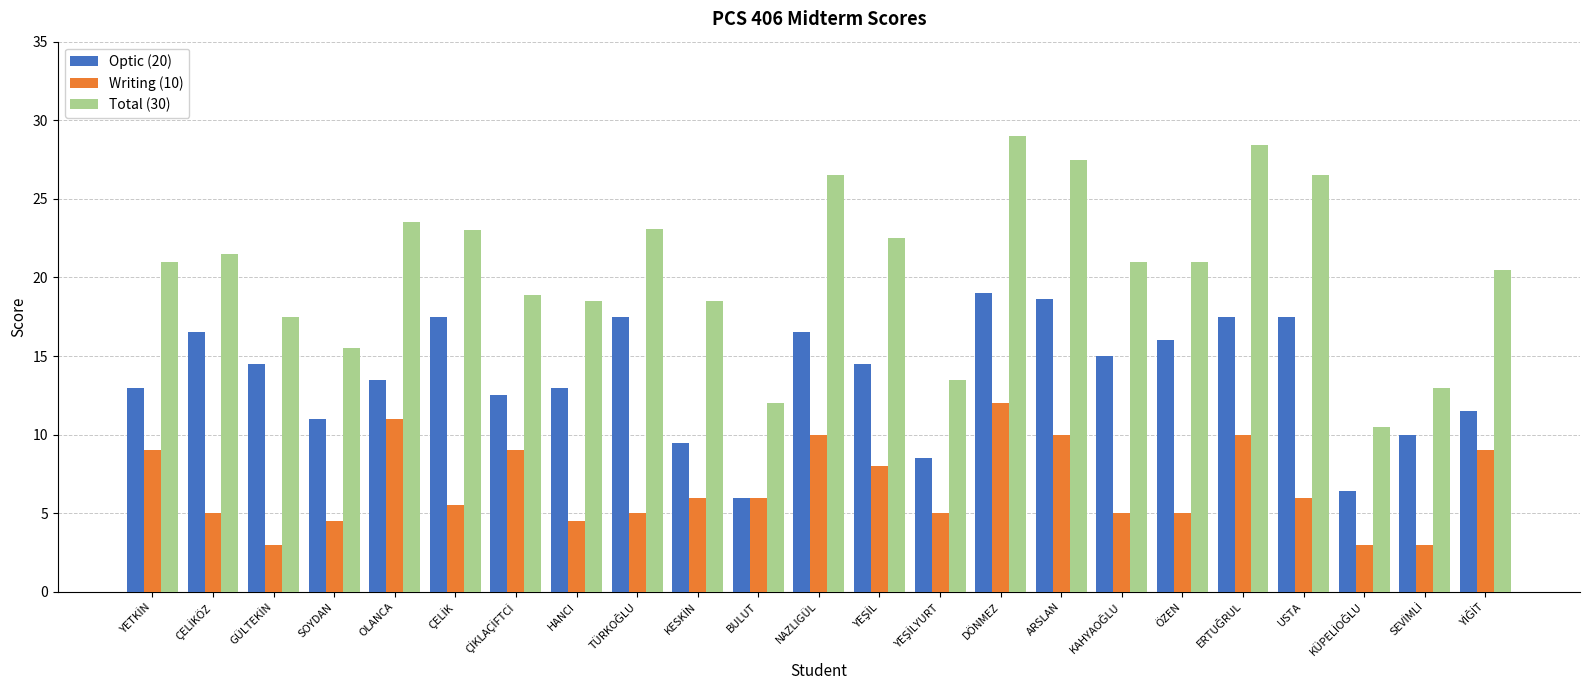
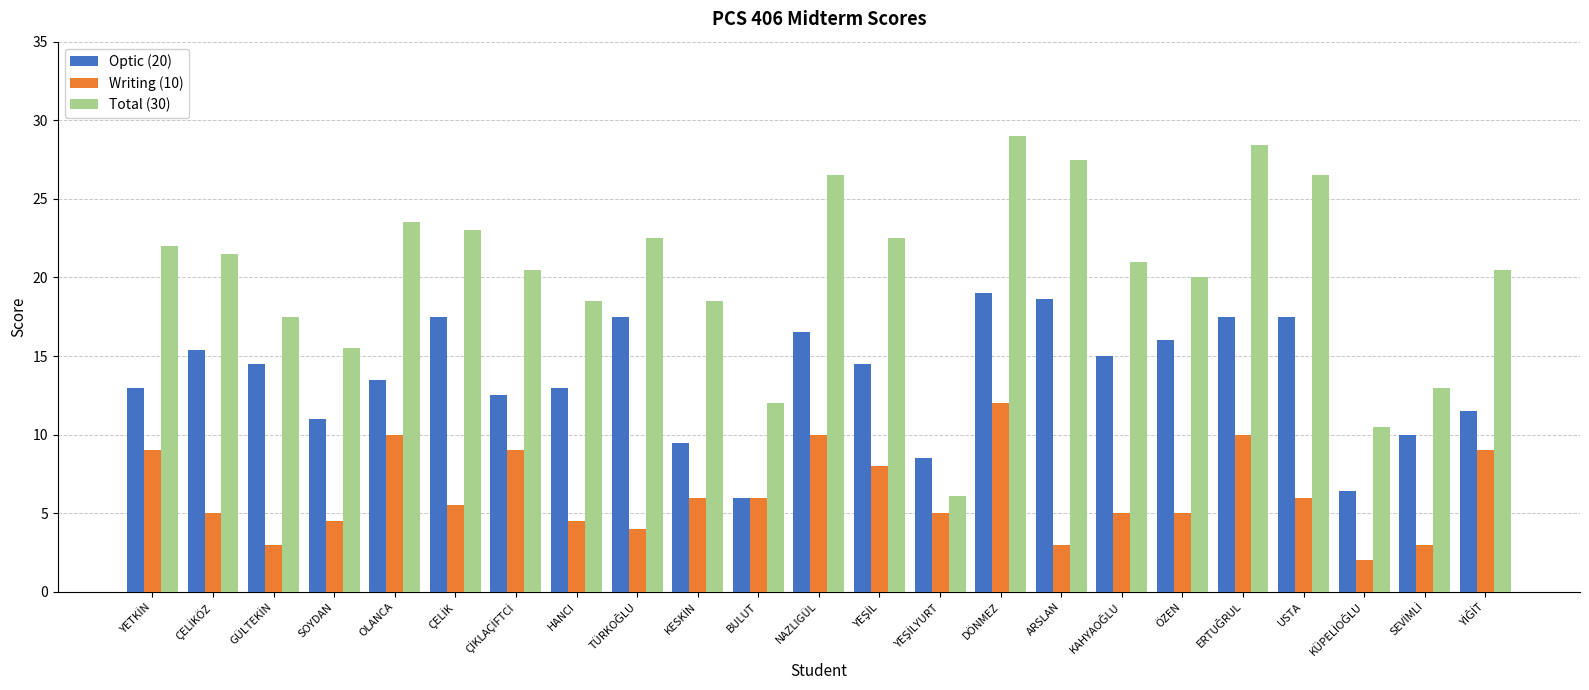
  {
    "Optic (20)": {
      "YETKİN": 13.0,
-     "ÇELİKÖZ": 16.5,
+     "ÇELİKÖZ": 15.4,
      "GÜLTEKİN": 14.5,
      "SOYDAN": 11.0,
      "OLANCA": 13.5,
      "ÇELİK": 17.5,
      "ÇİKLAÇİFTCİ": 12.5,
      "HANCI": 13.0,
      "TÜRKOĞLU": 17.5,
      "KESKİN": 9.5,
      "BULUT": 6.0,
      "NAZLIGÜL": 16.5,
      "YEŞİL": 14.5,
      "YEŞİLYURT": 8.5,
      "DÖNMEZ": 19.0,
      "ARSLAN": 18.6,
      "KAHYAOĞLU": 15.0,
      "ÖZEN": 16.0,
      "ERTUĞRUL": 17.5,
      "USTA": 17.5,
      "KÜPELİOĞLU": 6.4,
      "SEVİMLİ": 10.0,
      "YİĞİT": 11.5
    },
    "Writing (10)": {
      "YETKİN": 9,
      "ÇELİKÖZ": 5,
      "GÜLTEKİN": 3,
      "SOYDAN": 4.5,
-     "OLANCA": 11,
+     "OLANCA": 10,
      "ÇELİK": 5.5,
      "ÇİKLAÇİFTCİ": 9,
      "HANCI": 4.5,
-     "TÜRKOĞLU": 5,
+     "TÜRKOĞLU": 4,
      "KESKİN": 6,
      "BULUT": 6,
      "NAZLIGÜL": 10,
      "YEŞİL": 8,
      "YEŞİLYURT": 5,
      "DÖNMEZ": 12,
-     "ARSLAN": 10,
+     "ARSLAN": 3,
      "KAHYAOĞLU": 5,
      "ÖZEN": 5,
      "ERTUĞRUL": 10,
      "USTA": 6,
-     "KÜPELİOĞLU": 3,
+     "KÜPELİOĞLU": 2,
      "SEVİMLİ": 3,
      "YİĞİT": 9
    },
    "Total (30)": {
-     "YETKİN": 21,
+     "YETKİN": 22,
      "ÇELİKÖZ": 21.5,
      "GÜLTEKİN": 17.5,
      "SOYDAN": 15.5,
      "OLANCA": 23.5,
      "ÇELİK": 23.0,
-     "ÇİKLAÇİFTCİ": 18.9,
+     "ÇİKLAÇİFTCİ": 20.5,
      "HANCI": 18.5,
-     "TÜRKOĞLU": 23.1,
+     "TÜRKOĞLU": 22.5,
      "KESKİN": 18.5,
      "BULUT": 12.0,
      "NAZLIGÜL": 26.5,
      "YEŞİL": 22.5,
-     "YEŞİLYURT": 13.5,
+     "YEŞİLYURT": 6.1,
      "DÖNMEZ": 29.0,
      "ARSLAN": 27.5,
      "KAHYAOĞLU": 21.0,
-     "ÖZEN": 21,
+     "ÖZEN": 20,
      "ERTUĞRUL": 28.4,
      "USTA": 26.5,
      "KÜPELİOĞLU": 10.5,
      "SEVİMLİ": 13.0,
      "YİĞİT": 20.5
    }
  }
